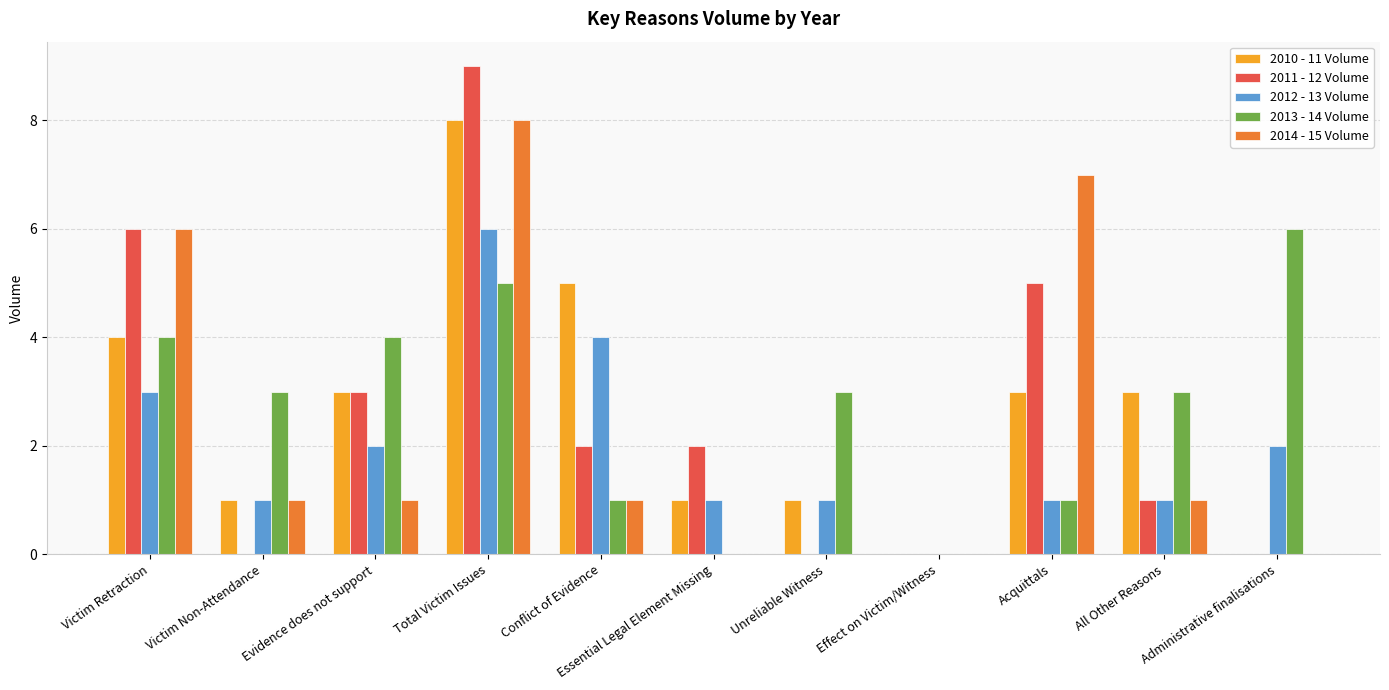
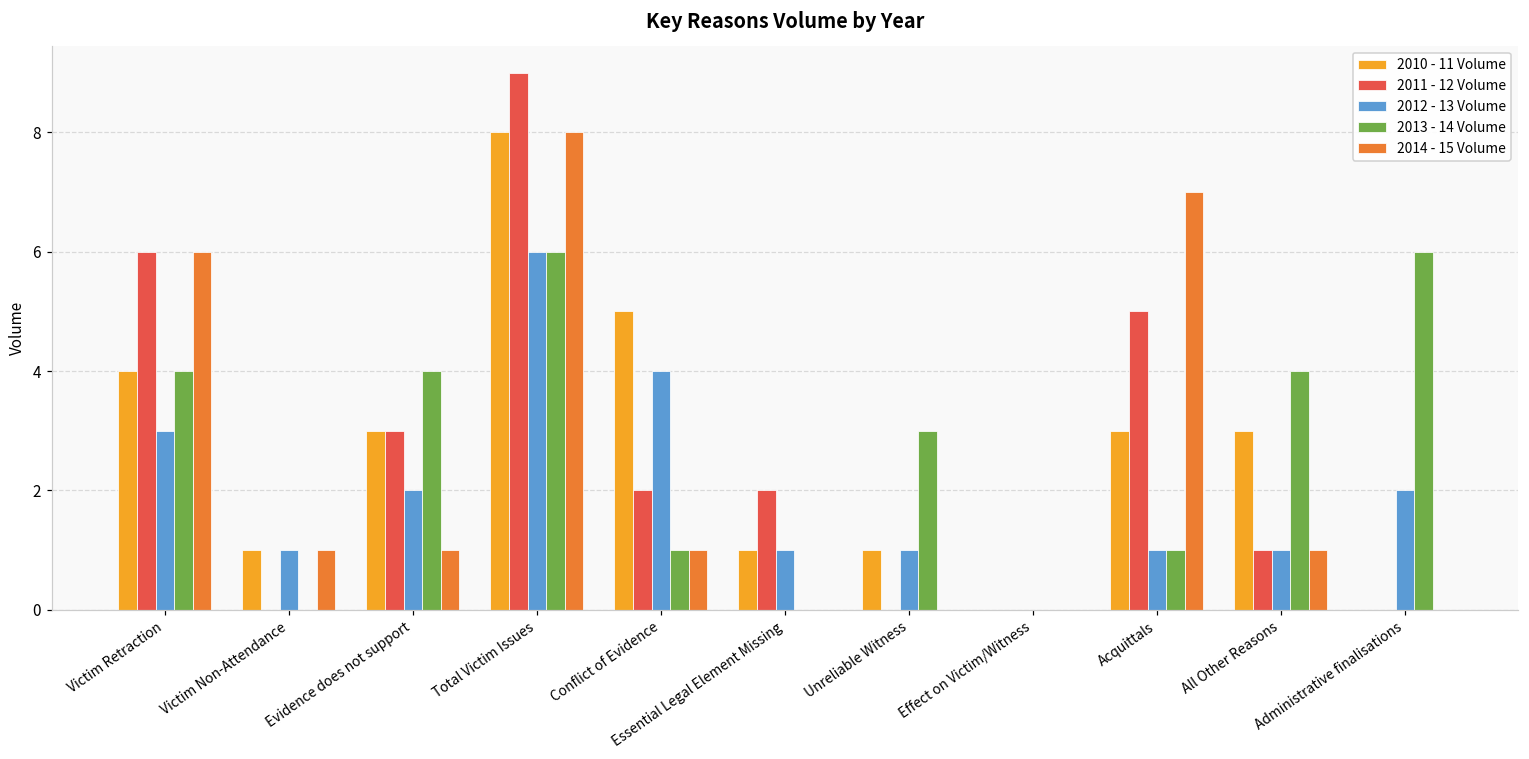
  {
    "2012 - 13 Volume": {
      "Victim Retraction": 3,
      "Victim Non-Attendance": 1,
      "Evidence does not support": 2,
      "Total Victim Issues": 6,
      "Conflict of Evidence": 4,
      "Essential Legal Element Missing": 1,
      "Unreliable Witness": 1,
      "Effect on Victim/Witness": 0,
      "Acquittals": 1,
      "All Other Reasons": 1,
      "Administrative finalisations": 2
    },
    "2013 - 14 Volume": {
      "Victim Retraction": 4,
-     "Victim Non-Attendance": 3,
+     "Victim Non-Attendance": 0,
      "Evidence does not support": 4,
-     "Total Victim Issues": 5,
+     "Total Victim Issues": 6,
      "Conflict of Evidence": 1,
      "Essential Legal Element Missing": 0,
      "Unreliable Witness": 3,
      "Effect on Victim/Witness": 0,
      "Acquittals": 1,
-     "All Other Reasons": 3,
+     "All Other Reasons": 4,
      "Administrative finalisations": 6
    }
  }
